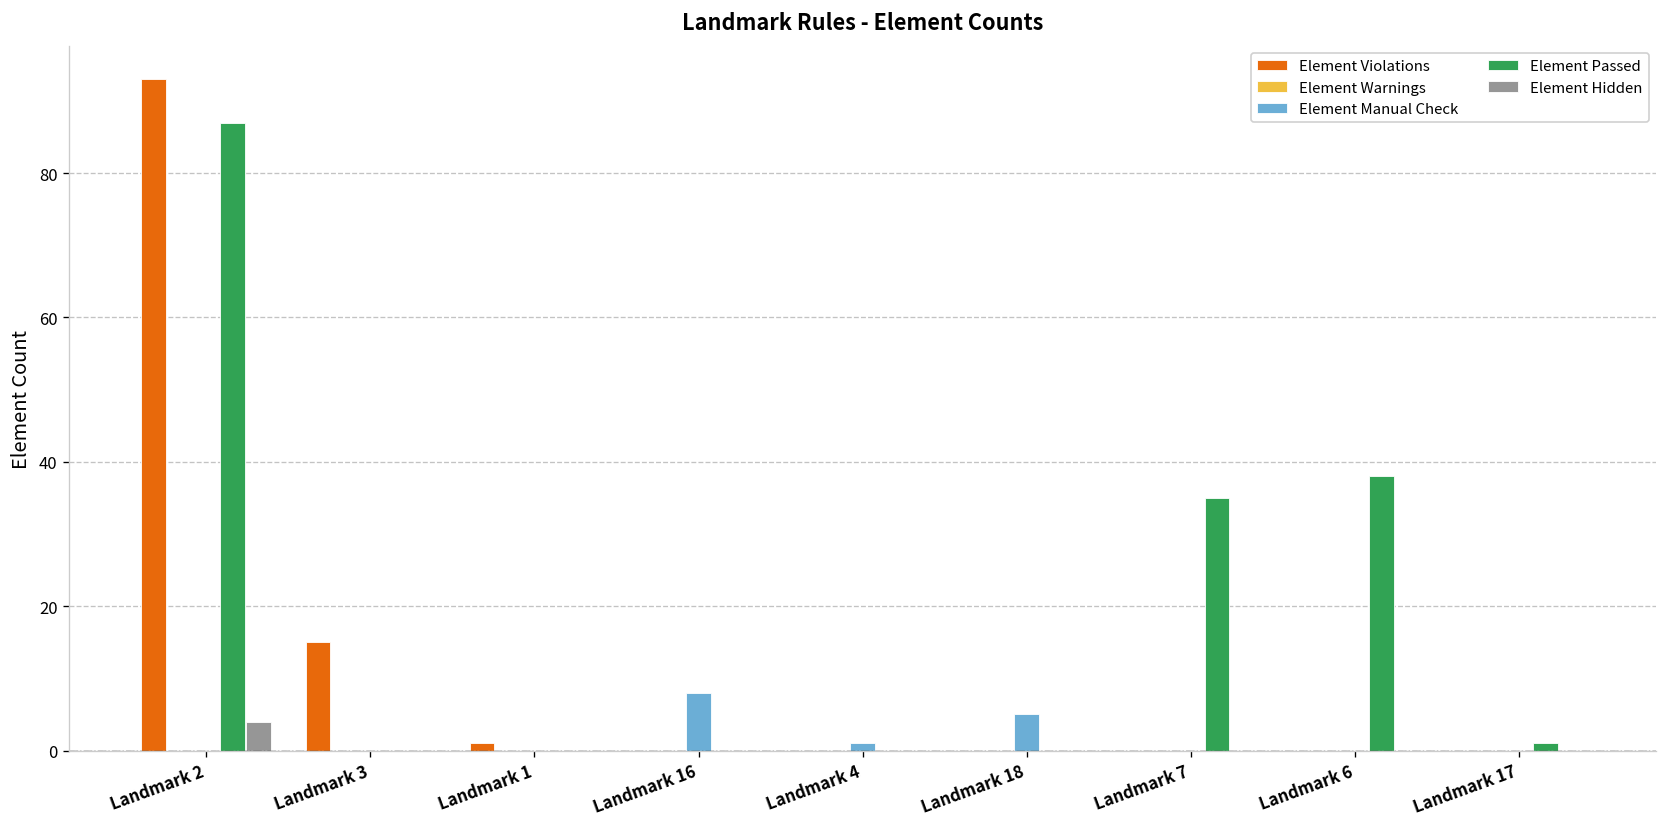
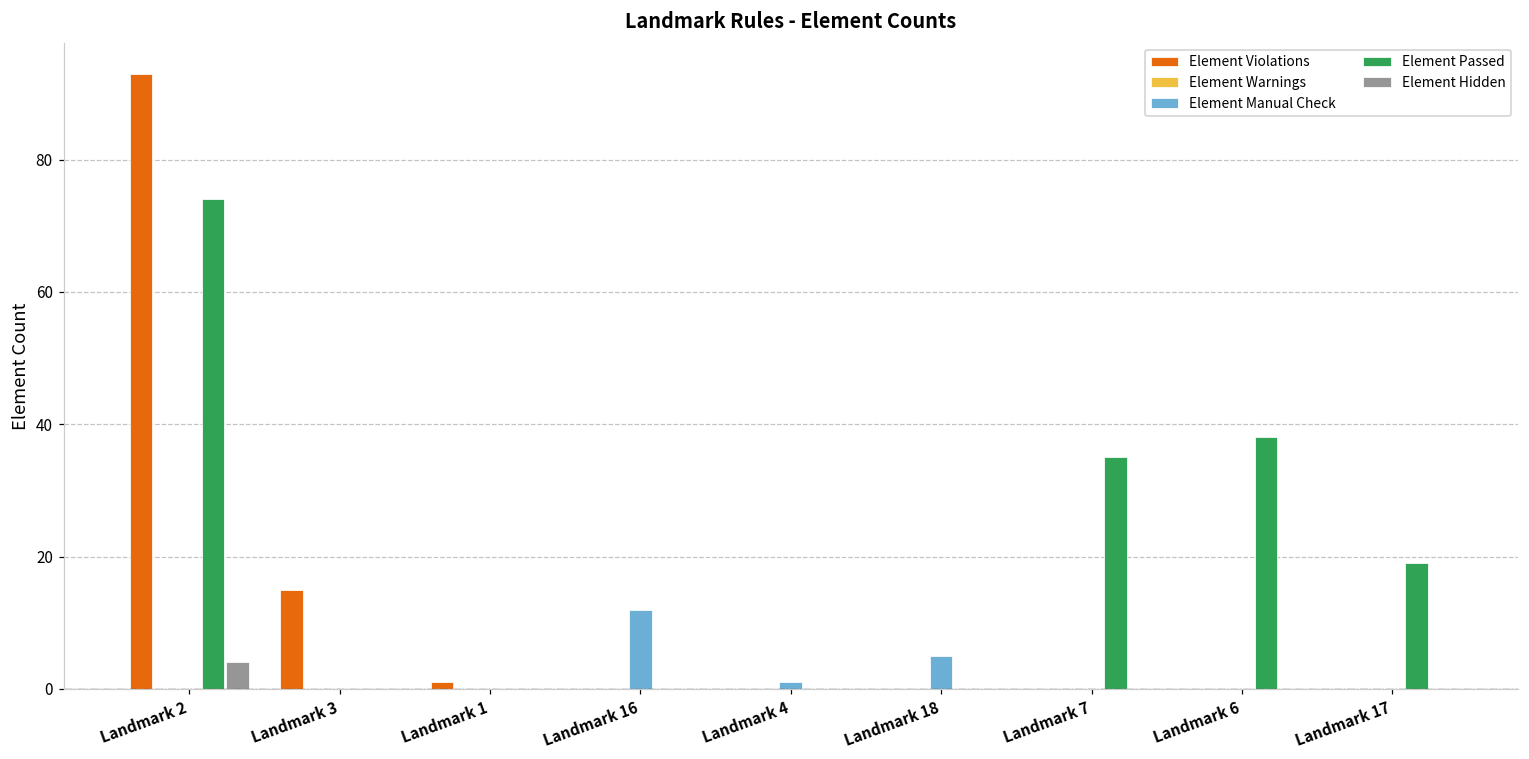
  {
    "Element Violations": {
      "Landmark 2": 93,
      "Landmark 3": 15,
      "Landmark 1": 1,
      "Landmark 16": 0,
      "Landmark 4": 0,
      "Landmark 18": 0,
      "Landmark 7": 0,
      "Landmark 6": 0,
      "Landmark 17": 0
    },
    "Element Warnings": {
      "Landmark 2": 0,
      "Landmark 3": 0,
      "Landmark 1": 0,
      "Landmark 16": 0,
      "Landmark 4": 0,
      "Landmark 18": 0,
      "Landmark 7": 0,
      "Landmark 6": 0,
      "Landmark 17": 0
    },
    "Element Manual Check": {
      "Landmark 2": 0,
      "Landmark 3": 0,
      "Landmark 1": 0,
-     "Landmark 16": 8,
+     "Landmark 16": 12,
      "Landmark 4": 1,
      "Landmark 18": 5,
      "Landmark 7": 0,
      "Landmark 6": 0,
      "Landmark 17": 0
    },
    "Element Passed": {
-     "Landmark 2": 87,
+     "Landmark 2": 74,
      "Landmark 3": 0,
      "Landmark 1": 0,
      "Landmark 16": 0,
      "Landmark 4": 0,
      "Landmark 18": 0,
      "Landmark 7": 35,
      "Landmark 6": 38,
-     "Landmark 17": 1
+     "Landmark 17": 19
    },
    "Element Hidden": {
      "Landmark 2": 4,
      "Landmark 3": 0,
      "Landmark 1": 0,
      "Landmark 16": 0,
      "Landmark 4": 0,
      "Landmark 18": 0,
      "Landmark 7": 0,
      "Landmark 6": 0,
      "Landmark 17": 0
    }
  }
